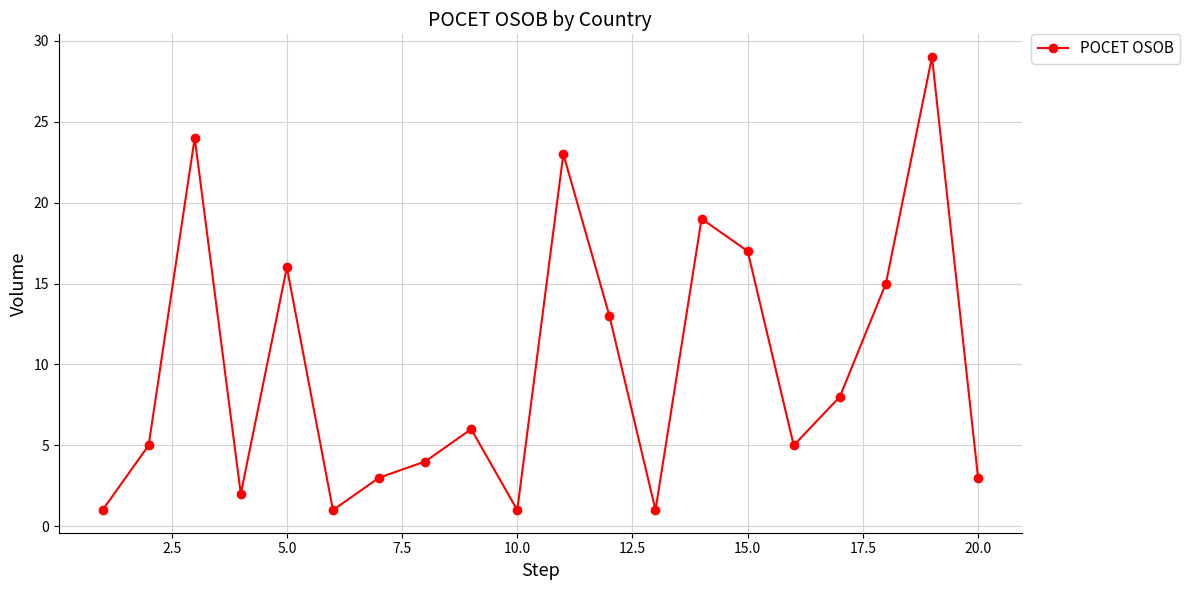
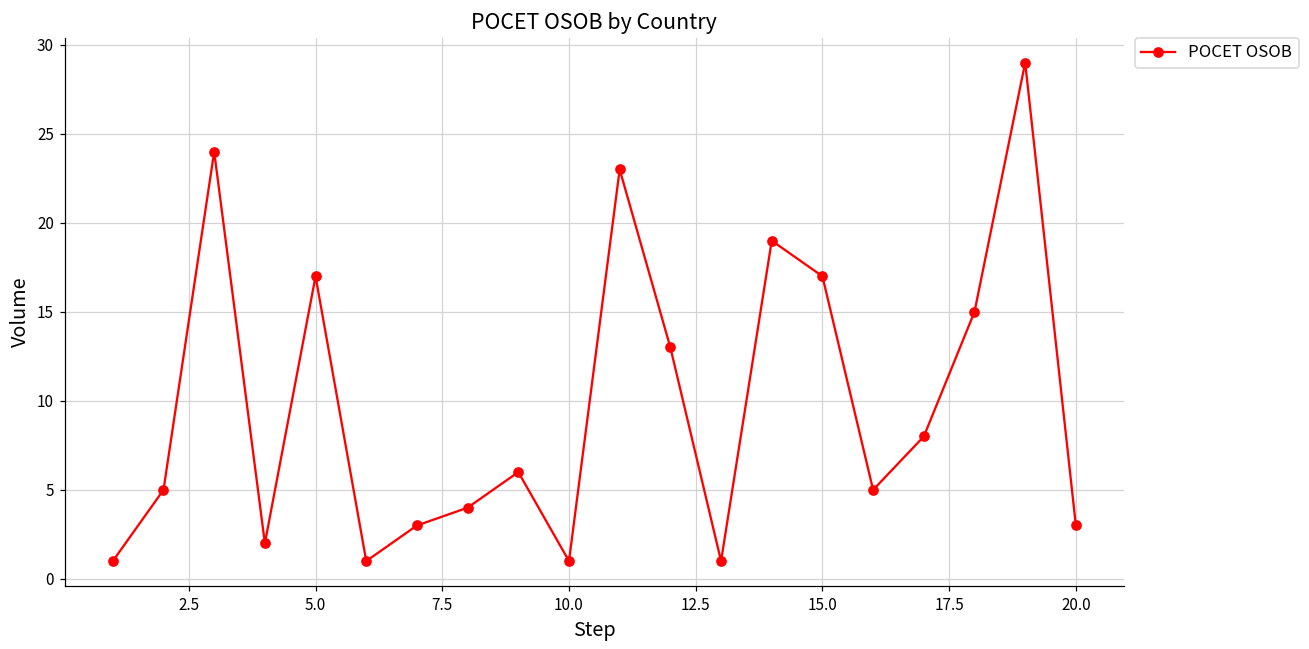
  {
-   "5.0": 16,
+   "5.0": 17,
    "10.0": 1,
    "15.0": 17,
    "20.0": 3
  }
